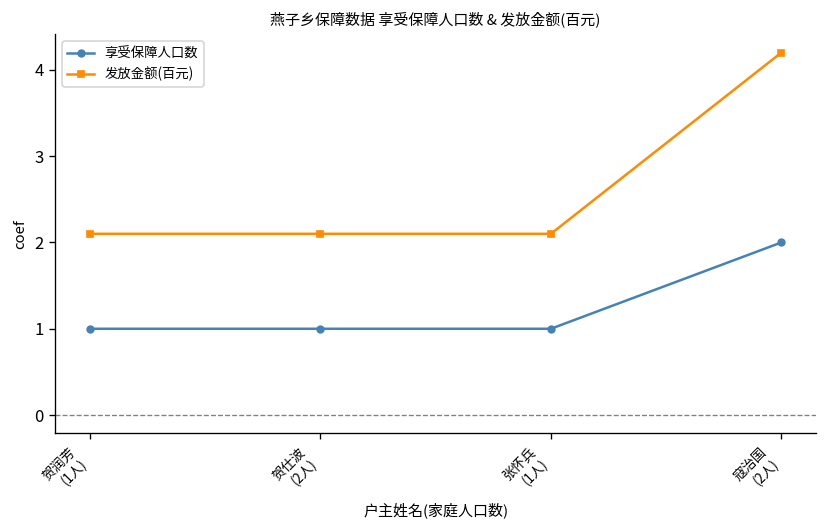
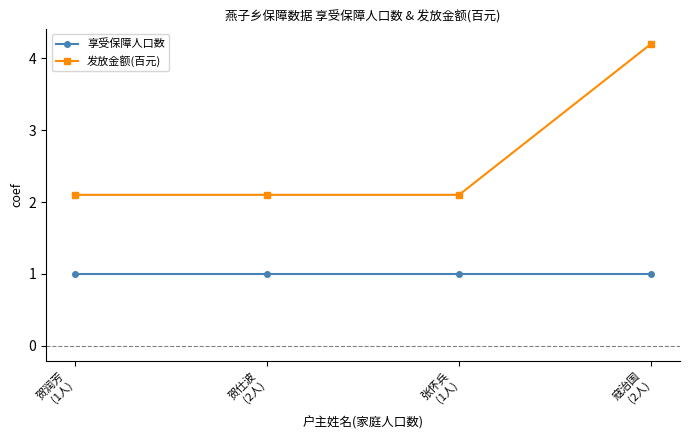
  {
    "享受保障人口数": {
      "贺润芳 (1人)": 1,
      "贺仕波 (2人)": 1,
      "张怀兵 (1人)": 1,
-     "寇治国 (2人)": 2
+     "寇治国 (2人)": 1
    },
    "发放金额(百元)": {
      "贺润芳 (1人)": 2.1,
      "贺仕波 (2人)": 2.1,
      "张怀兵 (1人)": 2.1,
      "寇治国 (2人)": 4.2
    }
  }
